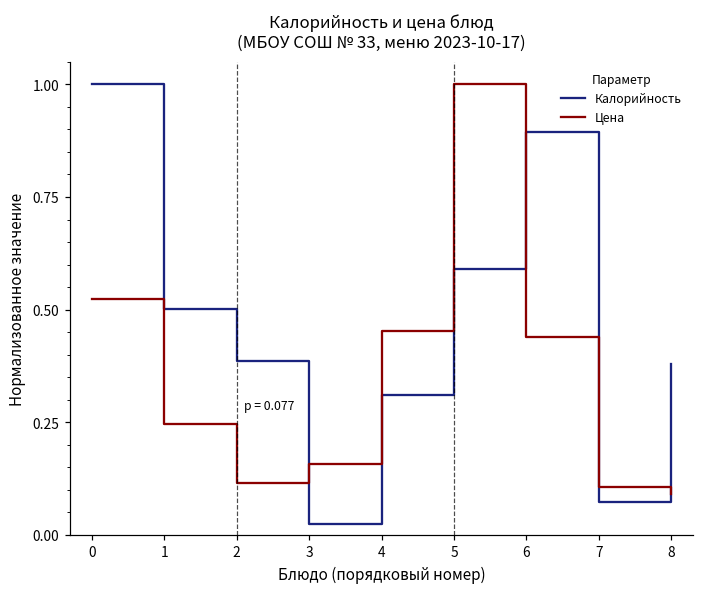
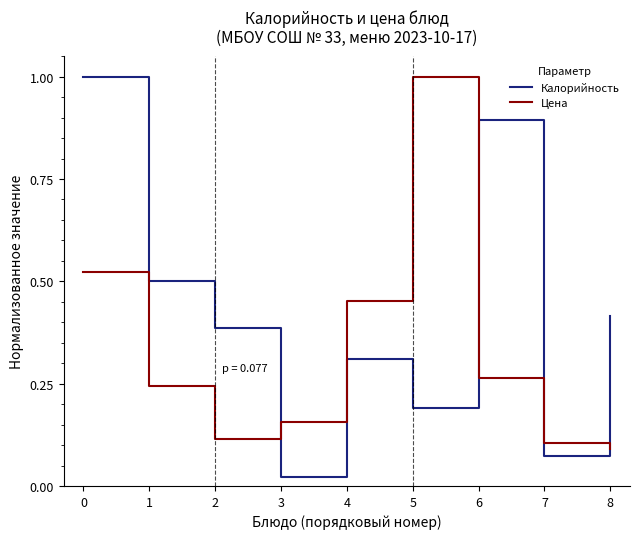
  {
    "Калорийность": {
      "0": 1.00,
      "1": 0.50,
      "2": 0.39,
      "3": 0.02,
      "4": 0.31,
-     "5": 0.59,
+     "5": 0.19,
      "6": 0.89,
      "7": 0.07,
-     "8": 0.38
+     "8": 0.42
    },
    "Цена": {
      "0": 0.52,
      "1": 0.25,
      "2": 0.12,
      "3": 0.16,
      "4": 0.45,
      "5": 1.00,
-     "6": 0.44,
+     "6": 0.26,
      "7": 0.11,
      "8": 0.09
    }
  }
